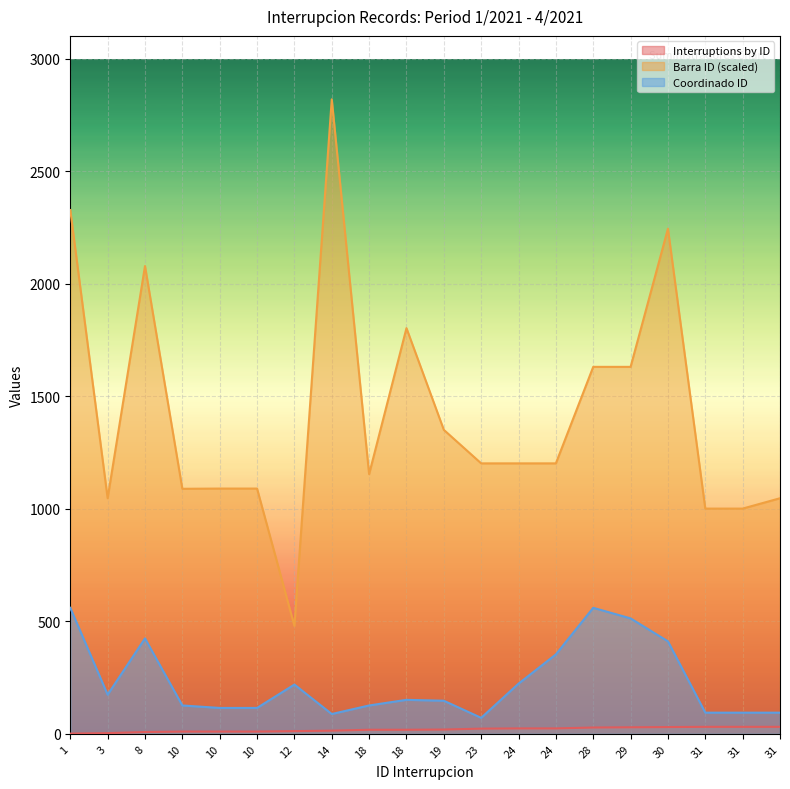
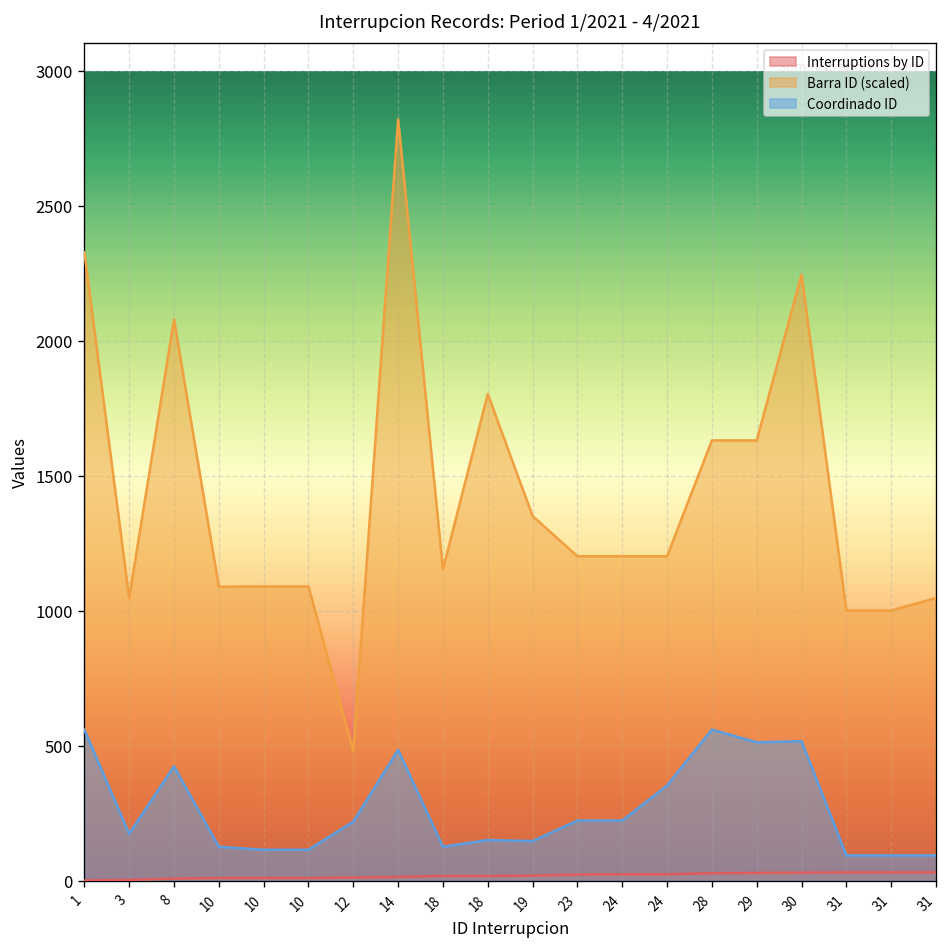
  {
    "Coordinado ID": {
      "1": 560,
      "3": 170,
      "8": 420,
      "12": 220,
-     "14": 90,
+     "14": 490,
      "19": 150,
-     "23": 70,
+     "23": 220,
      "28": 560,
      "29": 510,
-     "30": 410
+     "30": 520
    }
  }
